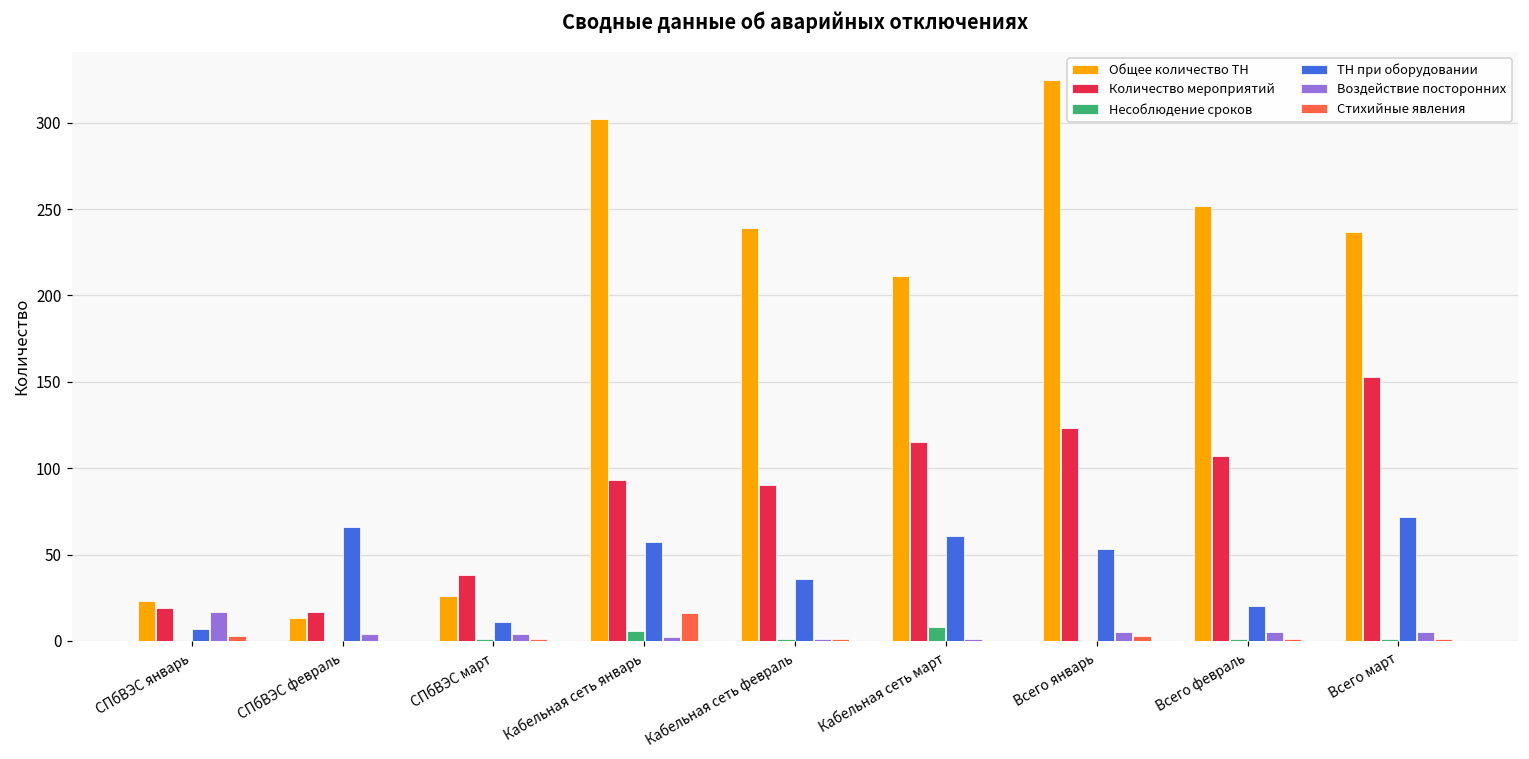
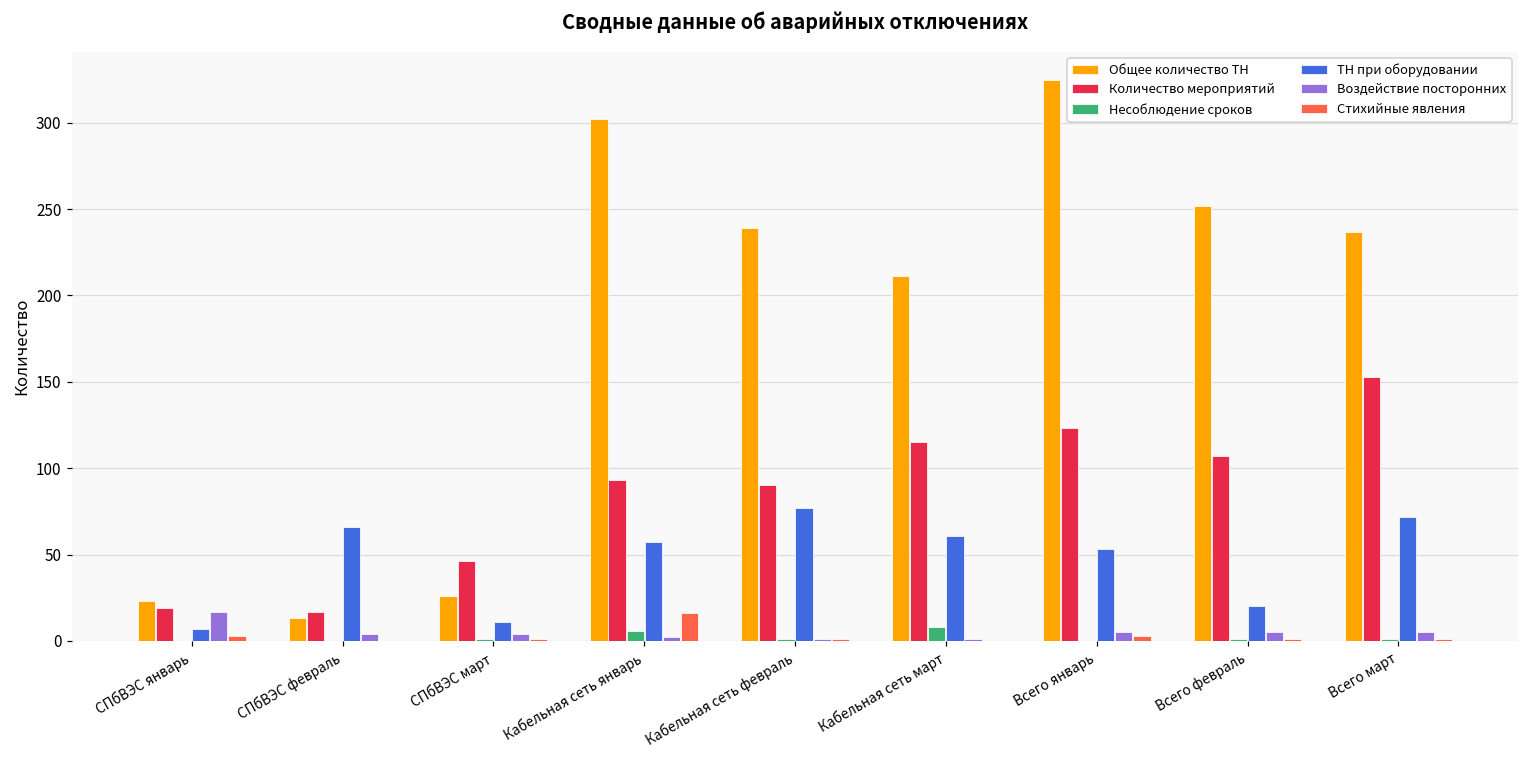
  {
    "Общее количество ТН": {
      "СПбВЭС январь": 23,
      "СПбВЭС февраль": 13,
      "СПбВЭС март": 26,
      "Кабельная сеть январь": 302,
      "Кабельная сеть февраль": 239,
      "Кабельная сеть март": 211,
      "Всего январь": 325,
      "Всего февраль": 252,
      "Всего март": 237
    },
    "Количество мероприятий": {
      "СПбВЭС январь": 19,
      "СПбВЭС февраль": 17,
-     "СПбВЭС март": 38,
+     "СПбВЭС март": 46,
      "Кабельная сеть январь": 93,
      "Кабельная сеть февраль": 90,
      "Кабельная сеть март": 115,
      "Всего январь": 123,
      "Всего февраль": 107,
      "Всего март": 153
    },
    "Несоблюдение сроков": {
      "СПбВЭС январь": 0,
      "СПбВЭС февраль": 0,
      "Кабельная сеть январь": 6,
      "Кабельная сеть март": 8,
      "Всего январь": 0
    },
    "ТН при оборудовании": {
      "СПбВЭС январь": 7,
      "СПбВЭС февраль": 66,
      "СПбВЭС март": 11,
      "Кабельная сеть январь": 57,
-     "Кабельная сеть февраль": 36,
+     "Кабельная сеть февраль": 77,
      "Кабельная сеть март": 61,
      "Всего январь": 53,
      "Всего февраль": 20,
      "Всего март": 72
    },
    "Воздействие посторонних": {
      "СПбВЭС январь": 17,
      "СПбВЭС февраль": 4,
      "СПбВЭС март": 4,
      "Кабельная сеть январь": 2,
      "Всего январь": 5,
      "Всего февраль": 5,
      "Всего март": 5
    },
    "Стихийные явления": {
      "СПбВЭС январь": 3,
      "СПбВЭС февраль": 0,
      "Кабельная сеть январь": 16,
      "Кабельная сеть март": 0,
      "Всего январь": 3
    }
  }
